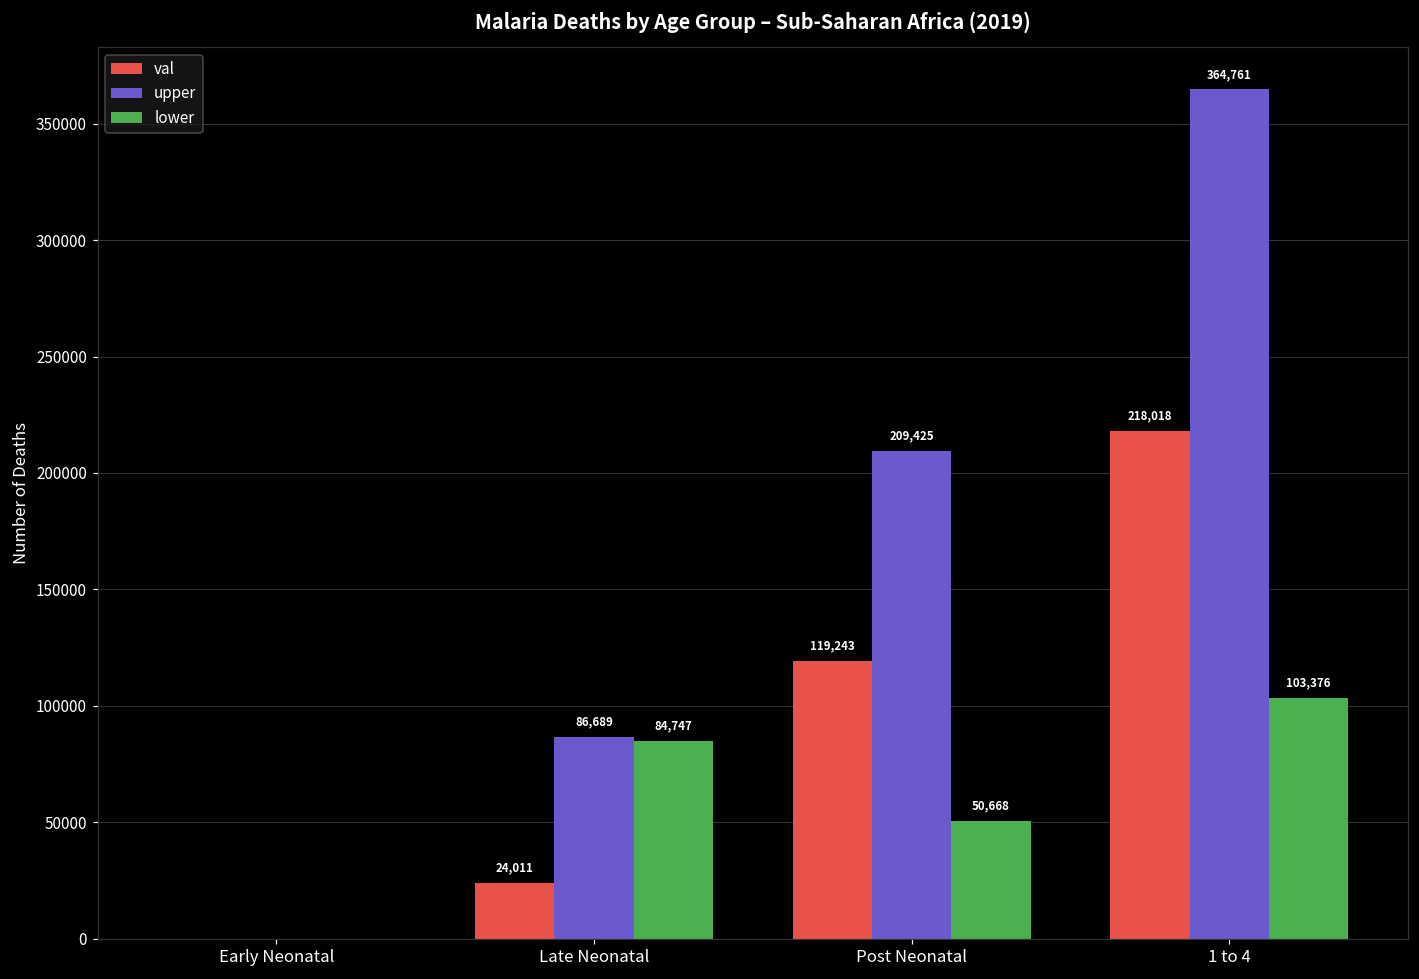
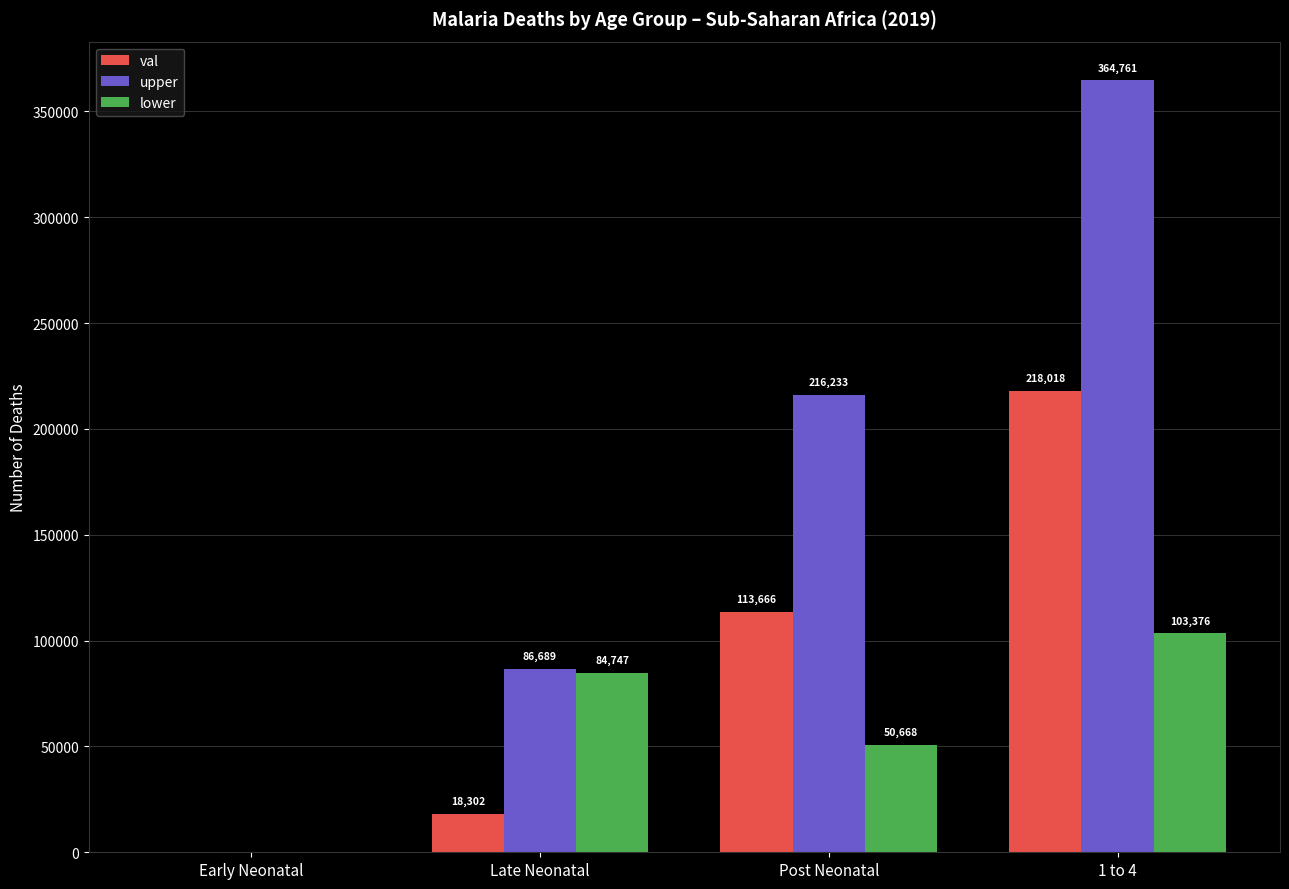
  {
    "val": {
-     "Late Neonatal": "24,011",
-     "Post Neonatal": "119,243",
+     "Late Neonatal": "18,302",
+     "Post Neonatal": "113,666",
      "1 to 4": "218,018"
    },
    "upper": {
      "Late Neonatal": "86,689",
-     "Post Neonatal": "209,425",
+     "Post Neonatal": "216,233",
      "1 to 4": "364,761"
    },
    "lower": {
      "Late Neonatal": "84,747",
      "Post Neonatal": "50,668",
      "1 to 4": "103,376"
    }
  }
